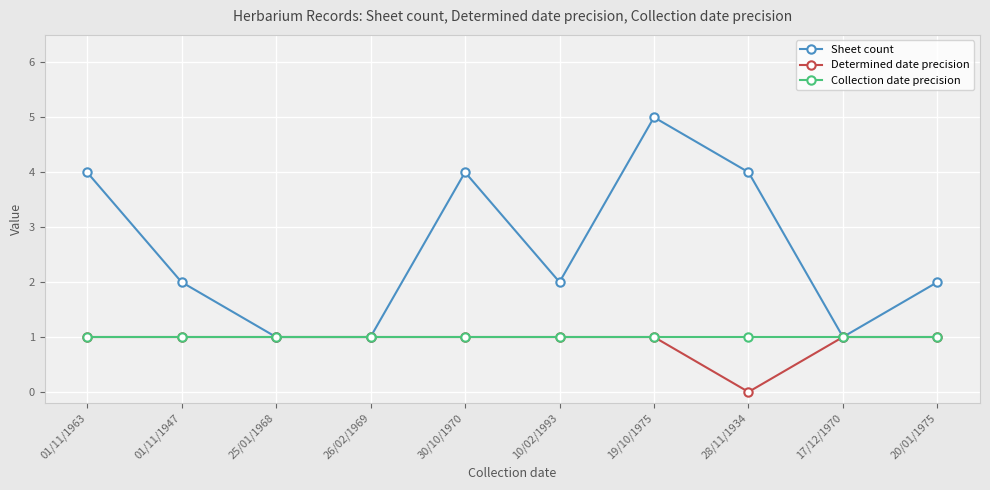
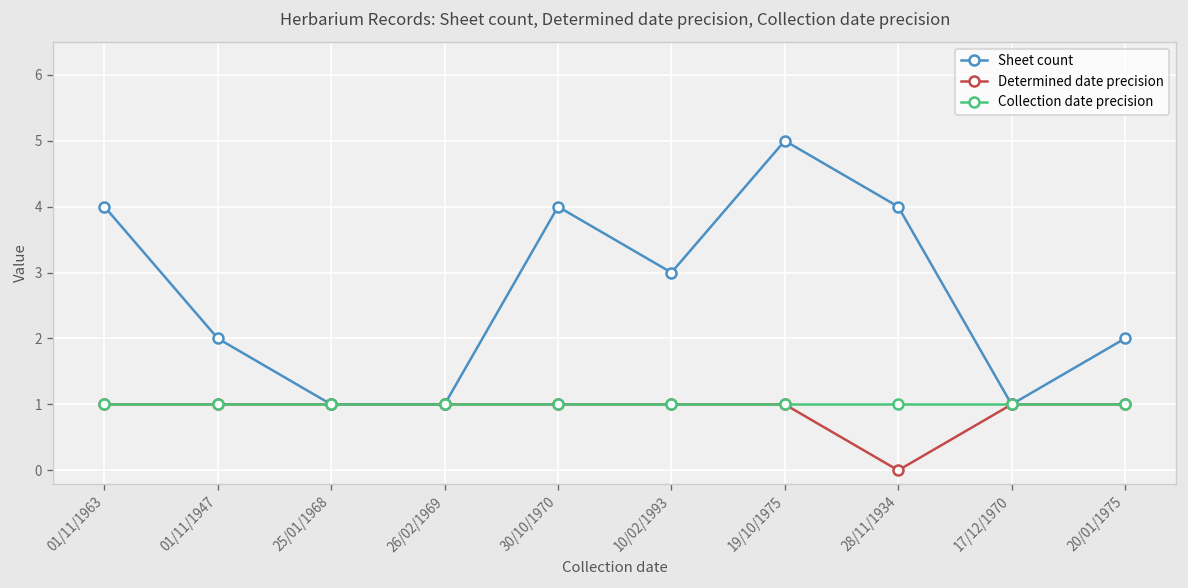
  {
    "Sheet count": {
      "01/11/1963": 4,
      "01/11/1947": 2,
      "30/10/1970": 4,
-     "10/02/1993": 2,
+     "10/02/1993": 3,
      "19/10/1975": 5,
      "28/11/1934": 4,
      "20/01/1975": 2
    },
    "Determined date precision": {
      "28/11/1934": 0
    },
    "Collection date precision": {
      "28/11/1934": 1
    }
  }
